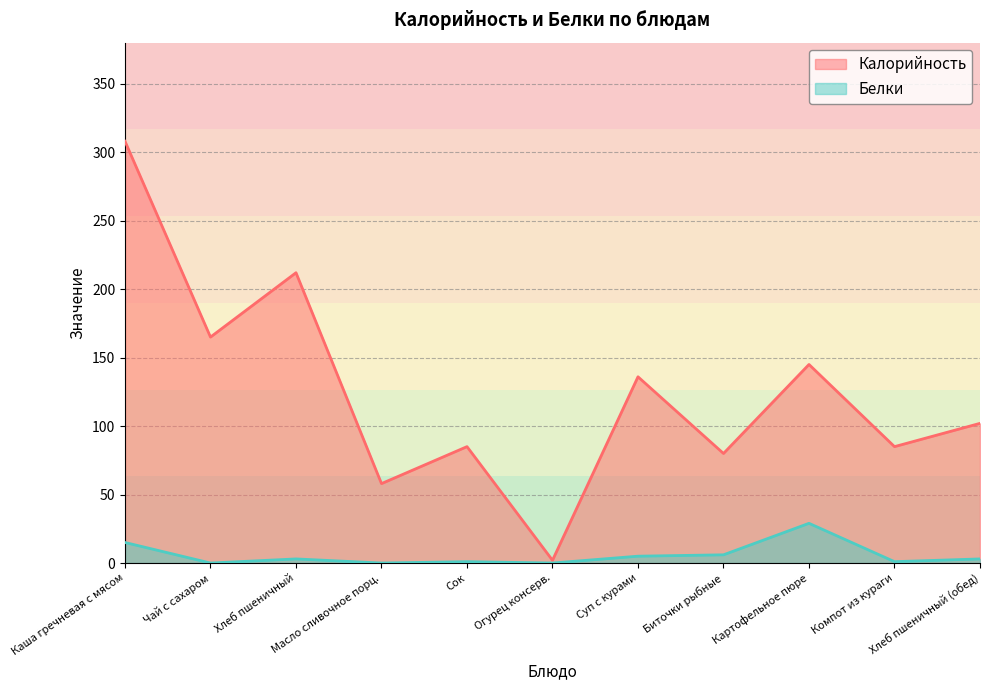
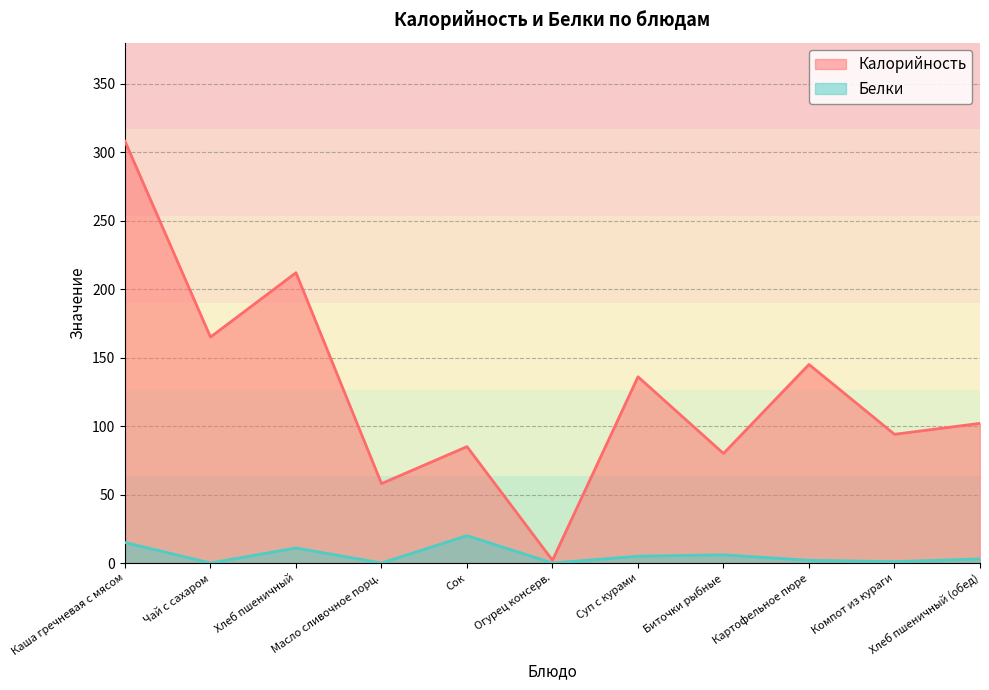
  {
    "Калорийность": {
      "Каша гречневая с мясом": 308,
      "Чай с сахаром": 165,
      "Хлеб пшеничный": 212,
      "Масло сливочное порц.": 58,
      "Сок": 85,
      "Огурец консерв.": 2,
      "Суп с курами": 136,
      "Биточки рыбные": 80,
      "Картофельное пюре": 145,
-     "Компот из кураги": 85,
+     "Компот из кураги": 94,
      "Хлеб пшеничный (обед)": 102
    },
    "Белки": {
      "Каша гречневая с мясом": 15,
      "Чай с сахаром": 0,
-     "Хлеб пшеничный": 3,
+     "Хлеб пшеничный": 11,
      "Масло сливочное порц.": 0,
-     "Сок": 1,
+     "Сок": 20,
      "Огурец консерв.": 0,
      "Суп с курами": 5,
      "Биточки рыбные": 6,
-     "Картофельное пюре": 29,
+     "Картофельное пюре": 2,
      "Компот из кураги": 1,
      "Хлеб пшеничный (обед)": 3
    }
  }
